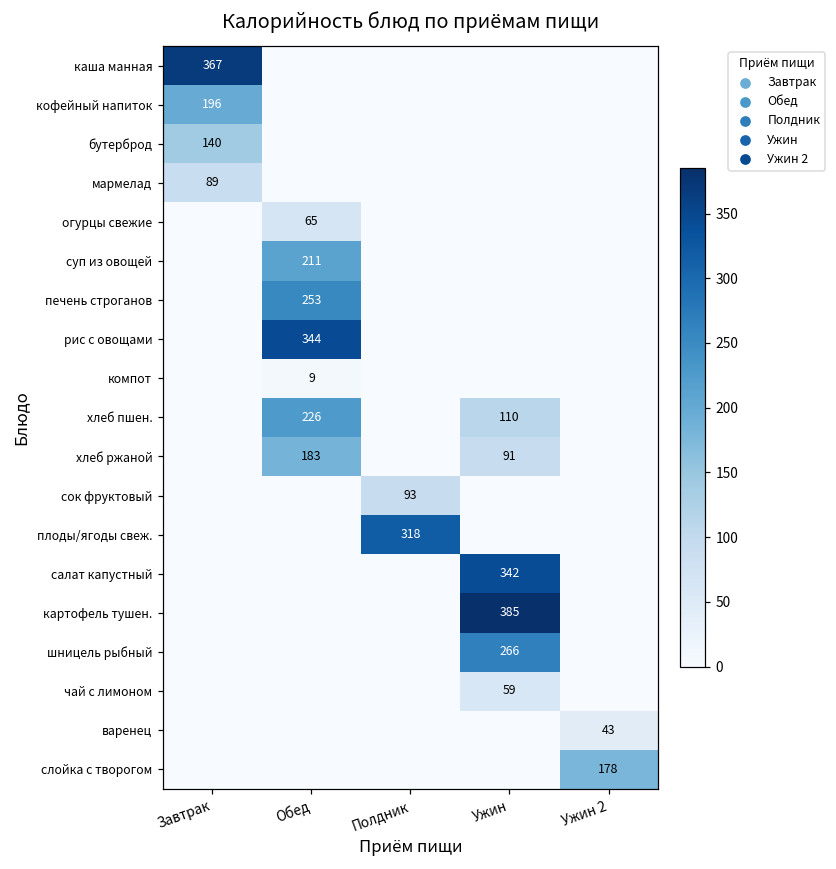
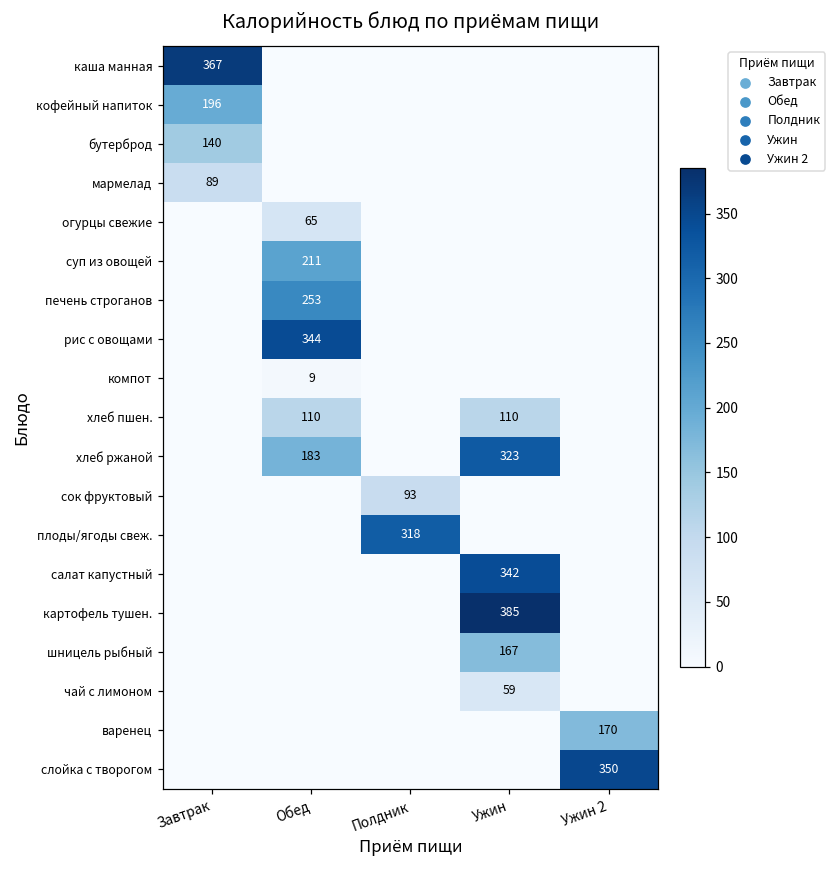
  {
    "каша манная": {
      "Завтрак": 367
    },
    "кофейный напиток": {
      "Завтрак": 196
    },
    "бутерброд": {
      "Завтрак": 140
    },
    "мармелад": {
      "Завтрак": 89
    },
    "огурцы свежие": {
      "Обед": 65
    },
    "суп из овощей": {
      "Обед": 211
    },
    "печень строганов": {
      "Обед": 253
    },
    "рис с овощами": {
      "Обед": 344
    },
    "компот": {
      "Обед": 9
    },
    "хлеб пшен.": {
-     "Обед": 226,
+     "Обед": 110,
      "Ужин": 110
    },
    "хлеб ржаной": {
      "Обед": 183,
-     "Ужин": 91
+     "Ужин": 323
    },
    "сок фруктовый": {
      "Полдник": 93
    },
    "плоды/ягоды свеж.": {
      "Полдник": 318
    },
    "салат капустный": {
      "Ужин": 342
    },
    "картофель тушен.": {
      "Ужин": 385
    },
    "шницель рыбный": {
-     "Ужин": 266
+     "Ужин": 167
    },
    "чай с лимоном": {
      "Ужин": 59
    },
    "варенец": {
-     "Ужин 2": 43
+     "Ужин 2": 170
    },
    "слойка с творогом": {
-     "Ужин 2": 178
+     "Ужин 2": 350
    }
  }
